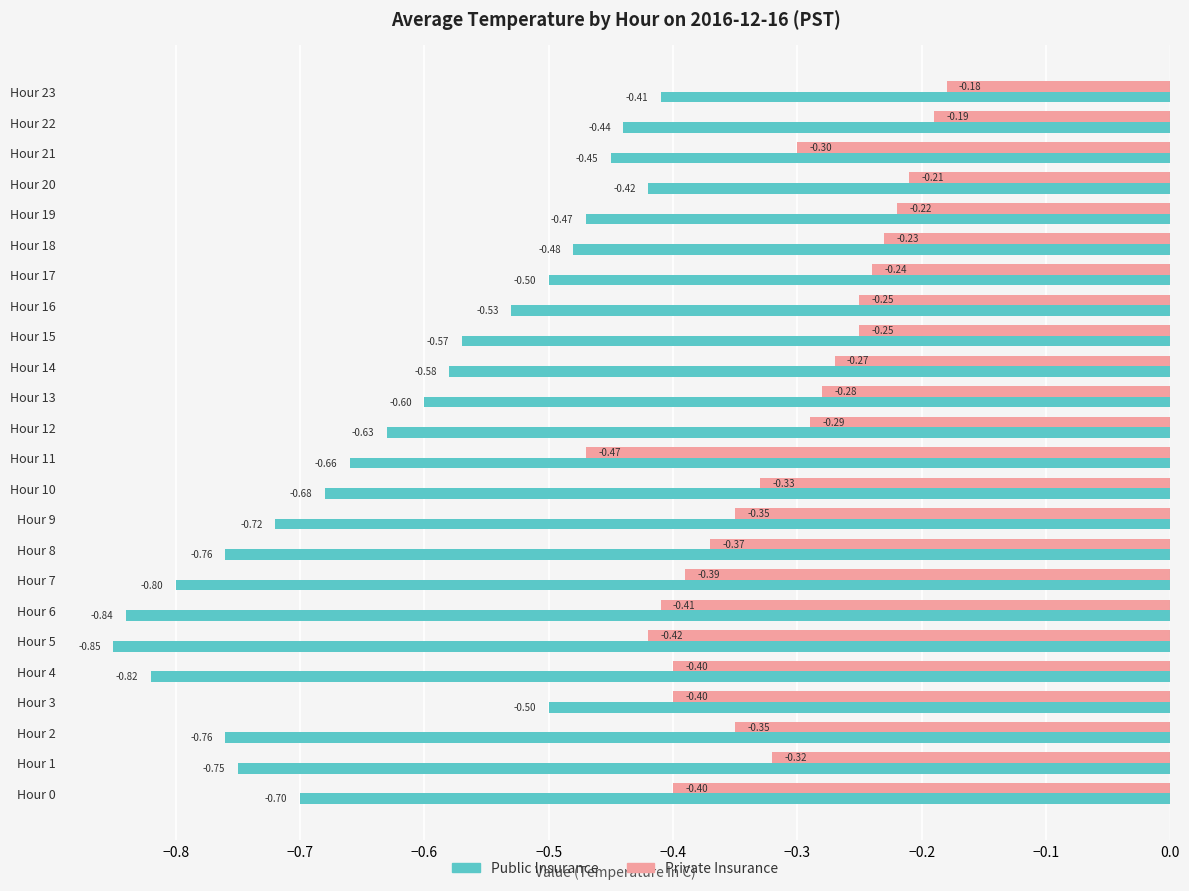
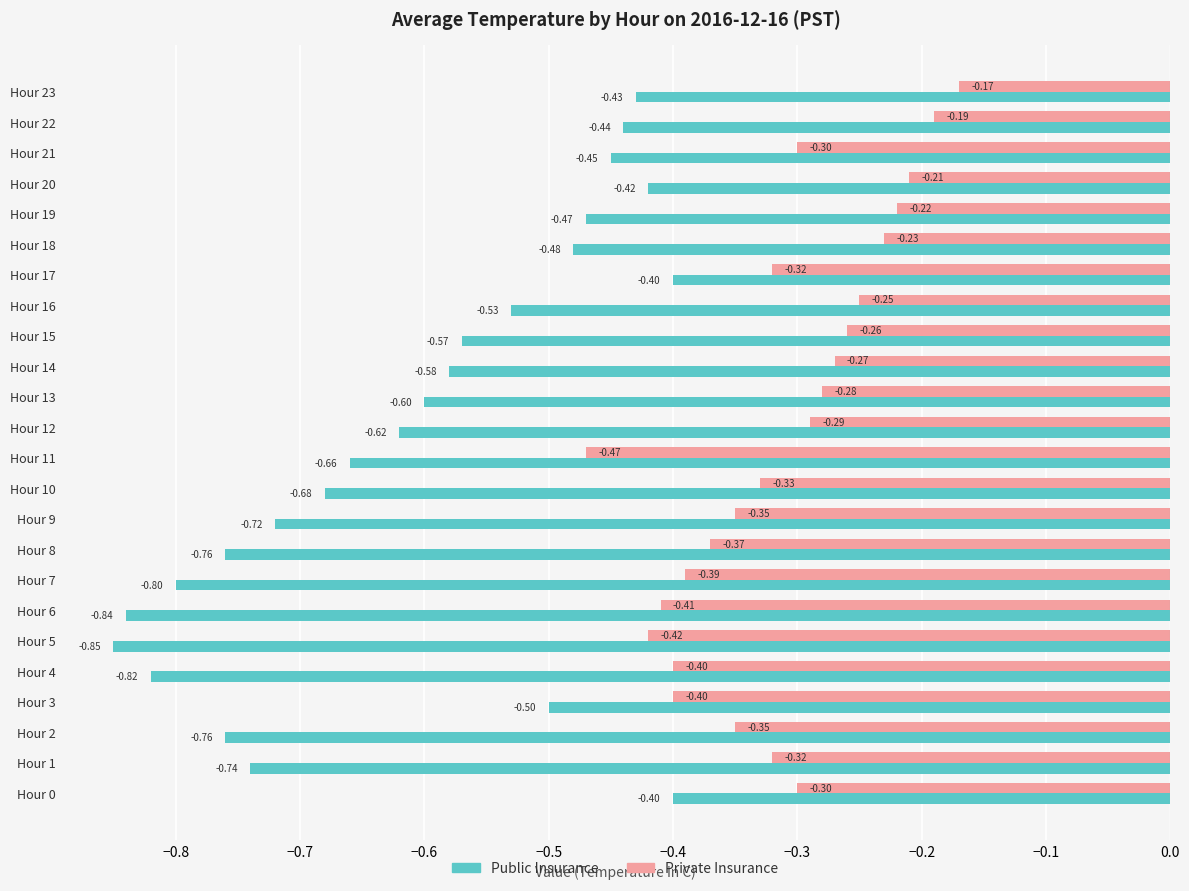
  {
    "Public Insurance": {
-     "Hour 23": -0.41,
+     "Hour 23": -0.43,
      "Hour 22": -0.44,
      "Hour 21": -0.45,
      "Hour 20": -0.42,
      "Hour 19": -0.47,
      "Hour 18": -0.48,
-     "Hour 17": -0.50,
+     "Hour 17": -0.40,
      "Hour 16": -0.53,
      "Hour 15": -0.57,
      "Hour 14": -0.58,
      "Hour 13": -0.60,
-     "Hour 12": -0.63,
+     "Hour 12": -0.62,
      "Hour 11": -0.66,
      "Hour 10": -0.68,
      "Hour 9": -0.72,
      "Hour 8": -0.76,
      "Hour 7": -0.80,
      "Hour 6": -0.84,
      "Hour 5": -0.85,
      "Hour 4": -0.82,
      "Hour 3": -0.50,
      "Hour 2": -0.76,
-     "Hour 1": -0.75,
-     "Hour 0": -0.70
+     "Hour 1": -0.74,
+     "Hour 0": -0.40
    },
    "Private Insurance": {
-     "Hour 23": -0.18,
+     "Hour 23": -0.17,
      "Hour 22": -0.19,
      "Hour 21": -0.30,
      "Hour 20": -0.21,
      "Hour 19": -0.22,
      "Hour 18": -0.23,
-     "Hour 17": -0.24,
+     "Hour 17": -0.32,
      "Hour 16": -0.25,
-     "Hour 15": -0.25,
+     "Hour 15": -0.26,
      "Hour 14": -0.27,
      "Hour 13": -0.28,
      "Hour 12": -0.29,
      "Hour 11": -0.47,
      "Hour 10": -0.33,
      "Hour 9": -0.35,
      "Hour 8": -0.37,
      "Hour 7": -0.39,
      "Hour 6": -0.41,
      "Hour 5": -0.42,
      "Hour 4": -0.40,
      "Hour 3": -0.40,
      "Hour 2": -0.35,
      "Hour 1": -0.32,
-     "Hour 0": -0.40
+     "Hour 0": -0.30
    }
  }
